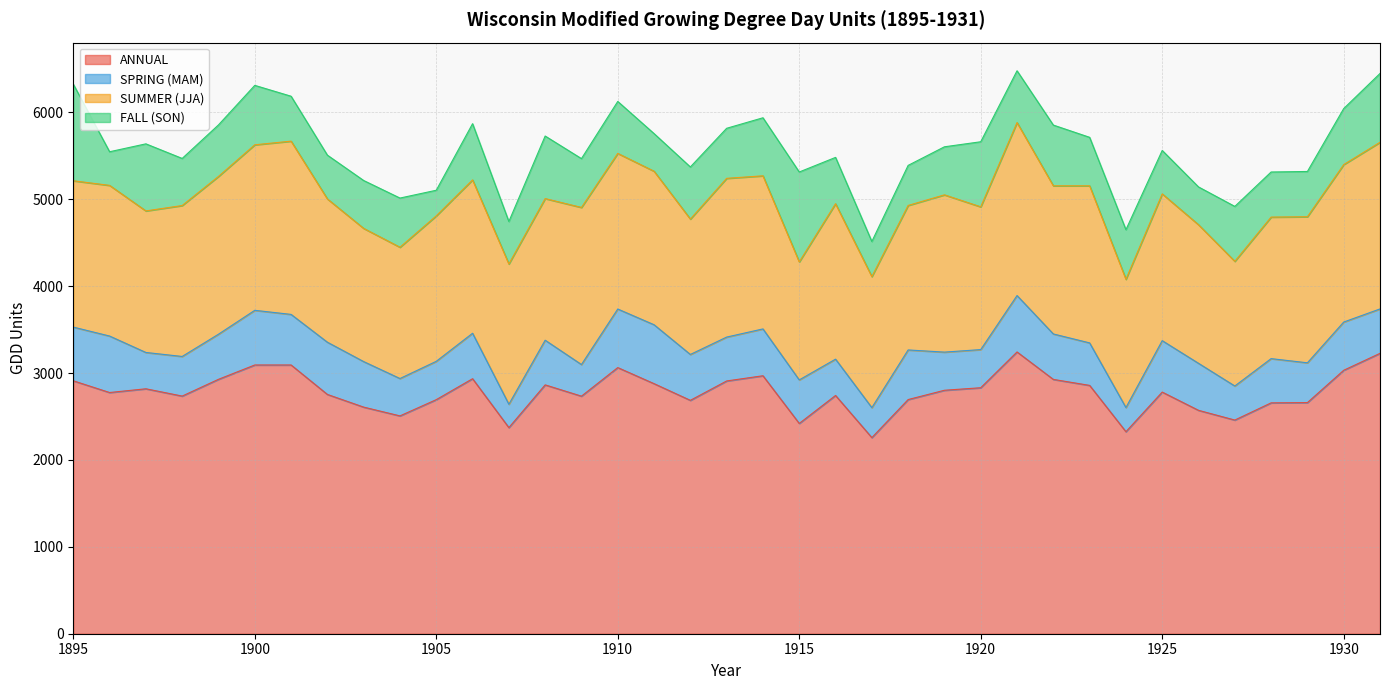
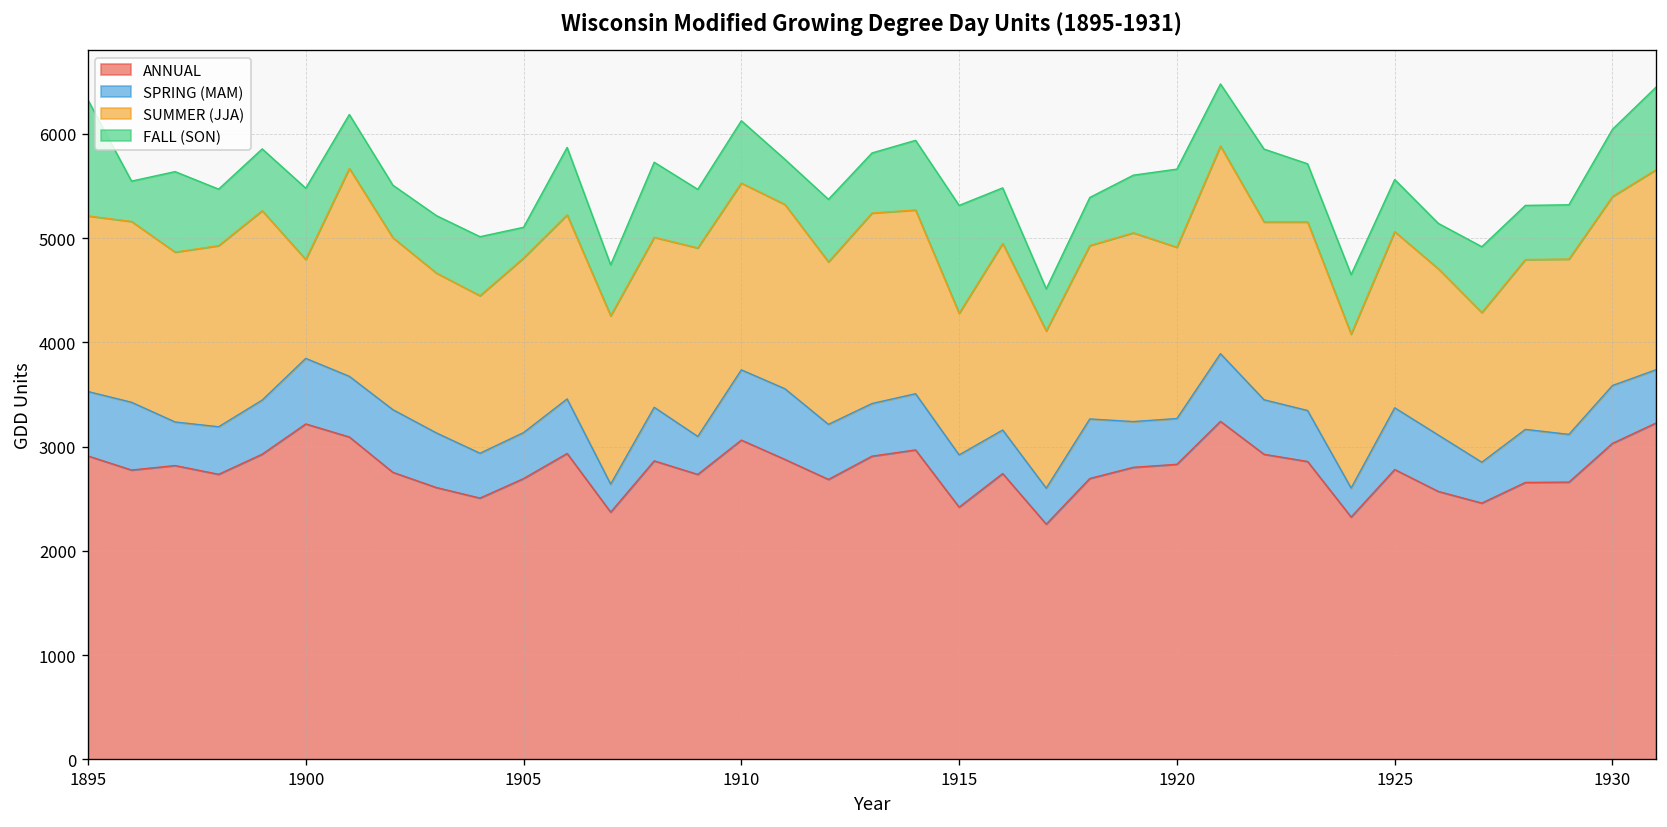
  {
    "ANNUAL": {
      "1895": 2900,
-     "1900": 3100,
+     "1900": 3200,
      "1905": 2700,
      "1910": 3100,
      "1915": 2400,
      "1920": 2800,
      "1925": 2800,
      "1930": 3000
    },
    "SPRING (MAM)": {
      "1895": 600,
      "1900": 600,
      "1905": 400,
      "1910": 700,
      "1915": 500,
      "1920": 400,
      "1925": 600,
      "1930": 600
    },
    "SUMMER (JJA)": {
      "1895": 1700,
-     "1900": 1900,
+     "1900": 900,
      "1905": 1700,
      "1910": 1800,
      "1915": 1400,
      "1920": 1600,
      "1925": 1700,
      "1930": 1800
    },
    "FALL (SON)": {
      "1895": 1100,
      "1900": 700,
      "1905": 300,
      "1910": 600,
      "1915": 1000,
      "1920": 700,
      "1925": 500,
      "1930": 600
    }
  }
